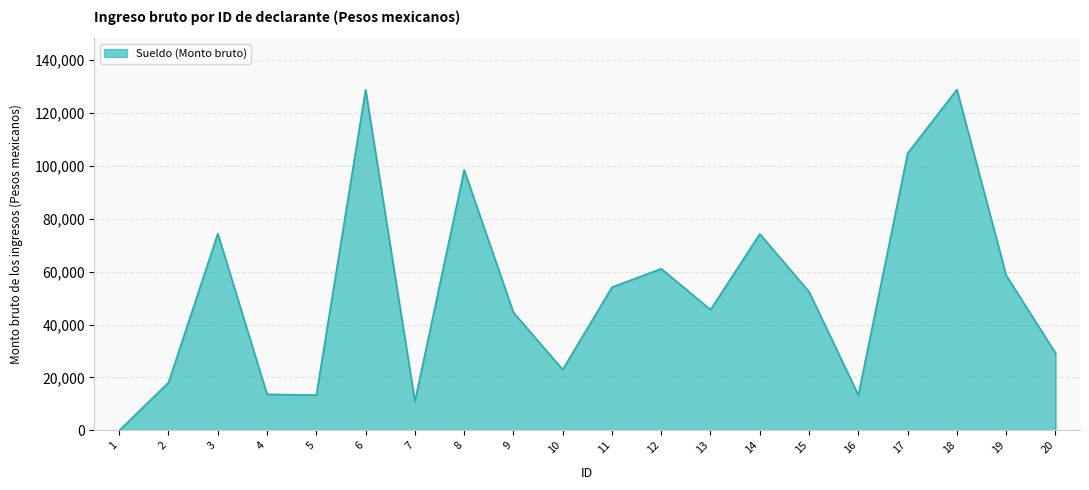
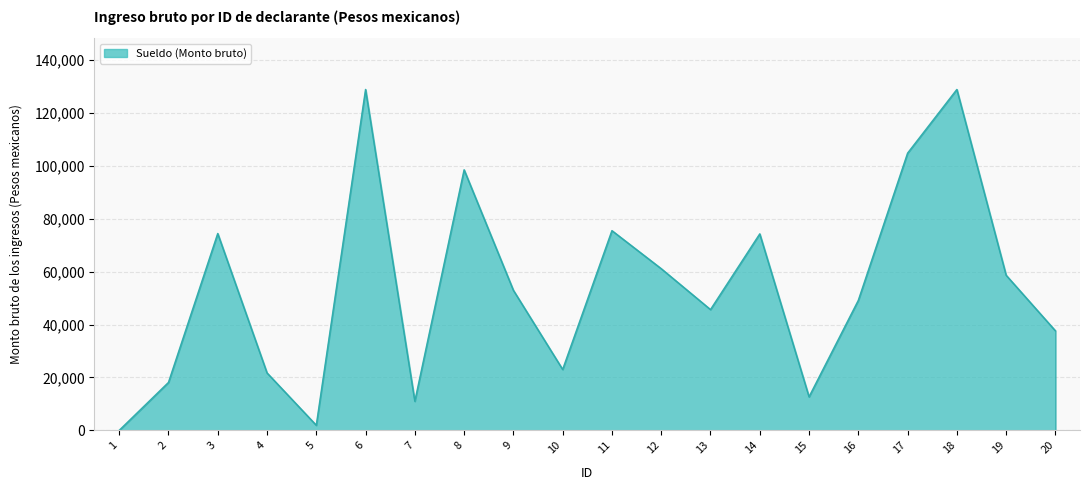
  {
    "1": "0",
    "2": "18,000",
    "3": "74,000",
-   "4": "14,000",
-   "5": "13,000",
+   "4": "22,000",
+   "5": "2,000",
    "6": "129,000",
    "7": "11,000",
    "8": "99,000",
-   "9": "45,000",
+   "9": "53,000",
    "10": "23,000",
-   "11": "54,000",
+   "11": "76,000",
    "12": "61,000",
    "13": "46,000",
    "14": "74,000",
-   "15": "52,000",
-   "16": "13,000",
+   "15": "13,000",
+   "16": "49,000",
    "17": "105,000",
    "18": "129,000",
    "19": "59,000",
-   "20": "29,000"
+   "20": "38,000"
  }
